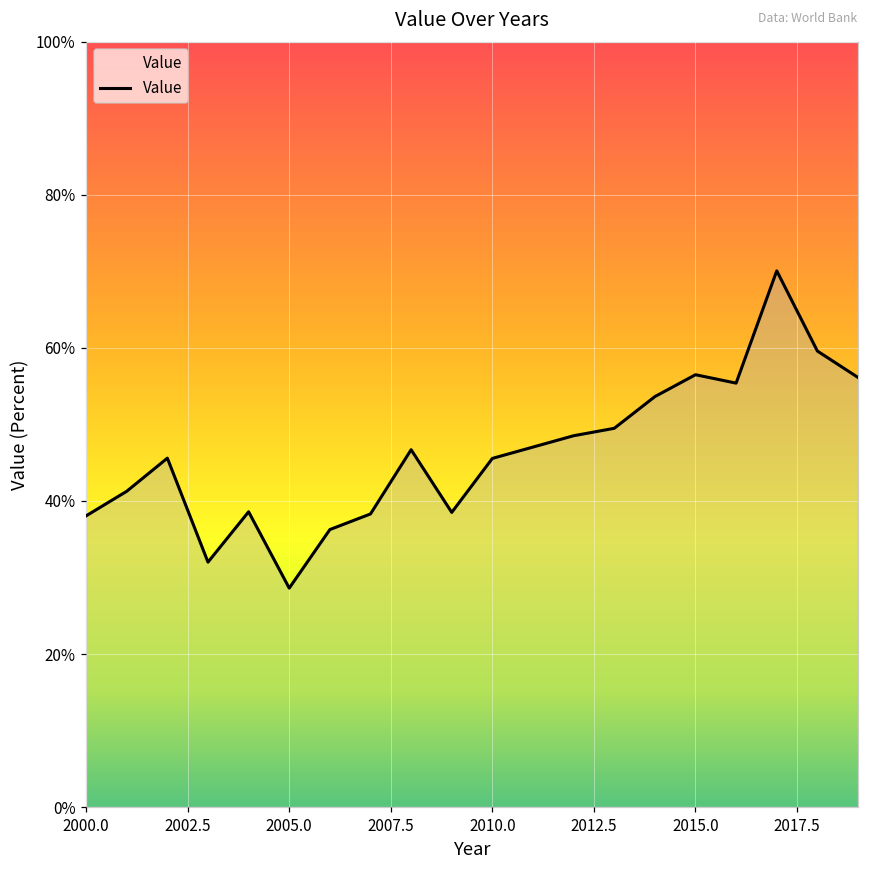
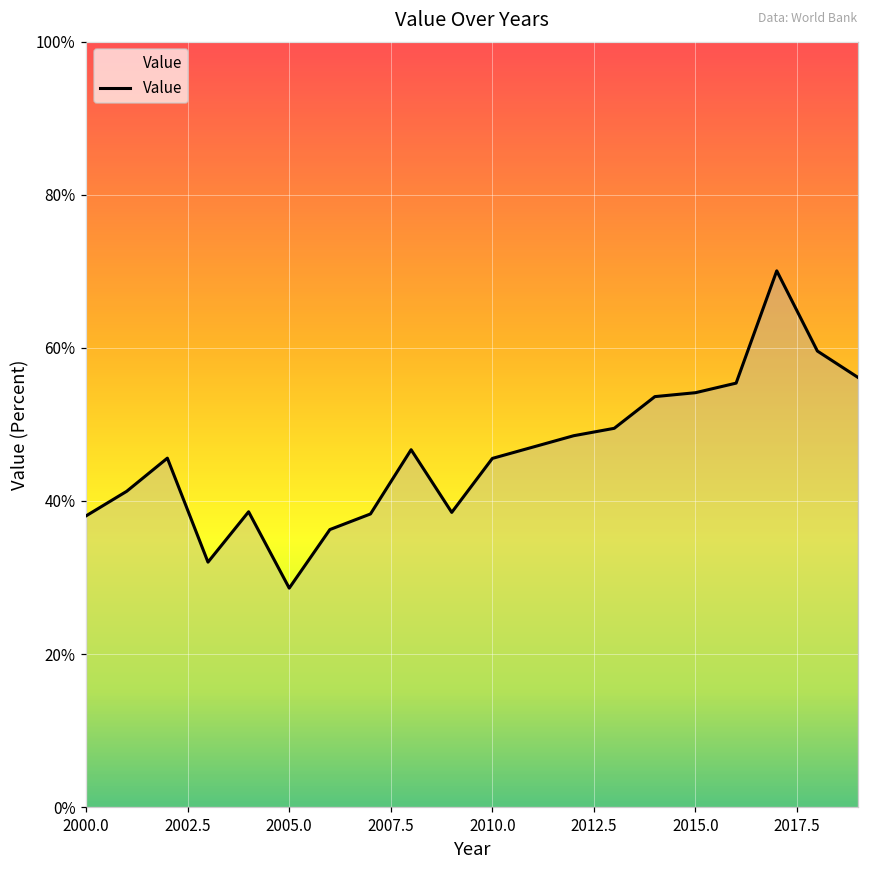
  {
    "2000.0": "38%",
    "2005.0": "29%",
    "2010.0": "46%",
-   "2015.0": "56%"
+   "2015.0": "54%"
  }
